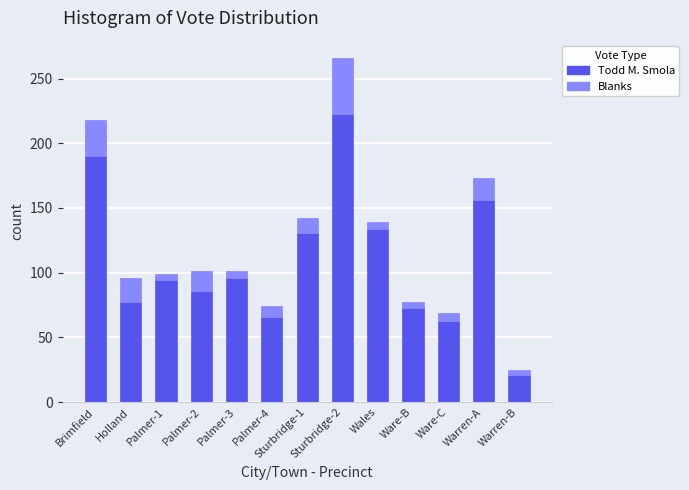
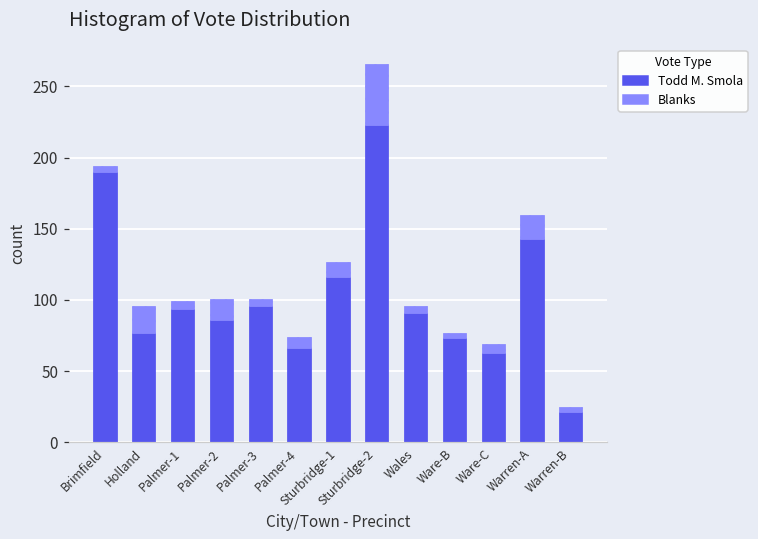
  {
    "Todd M. Smola": {
      "Brimfield": 190,
      "Holland": 77,
      "Palmer-1": 94,
      "Palmer-2": 86,
      "Palmer-3": 96,
      "Palmer-4": 66,
-     "Sturbridge-1": 131,
+     "Sturbridge-1": 116,
      "Sturbridge-2": 223,
-     "Wales": 134,
+     "Wales": 91,
      "Ware-B": 73,
      "Ware-C": 63,
-     "Warren-A": 156,
+     "Warren-A": 143,
      "Warren-B": 21
    },
    "Blanks": {
-     "Brimfield": 28,
+     "Brimfield": 4,
      "Holland": 19,
      "Palmer-1": 5,
      "Palmer-2": 15,
      "Palmer-3": 5,
      "Palmer-4": 8,
      "Sturbridge-1": 11,
      "Sturbridge-2": 43,
      "Wales": 5,
      "Ware-B": 4,
      "Ware-C": 6,
      "Warren-A": 17,
      "Warren-B": 4
    }
  }
